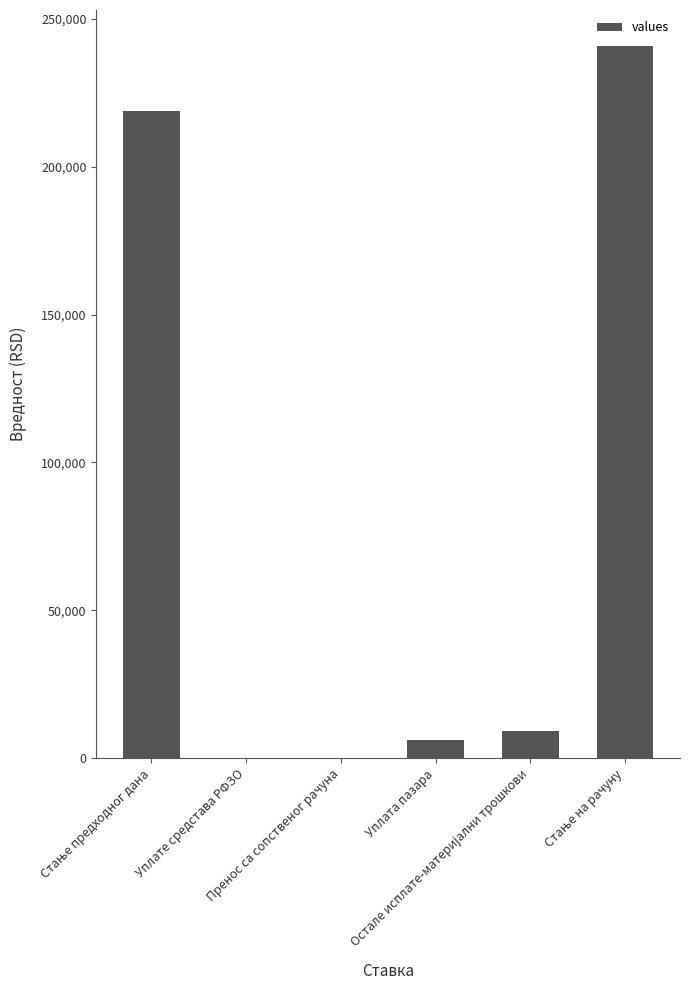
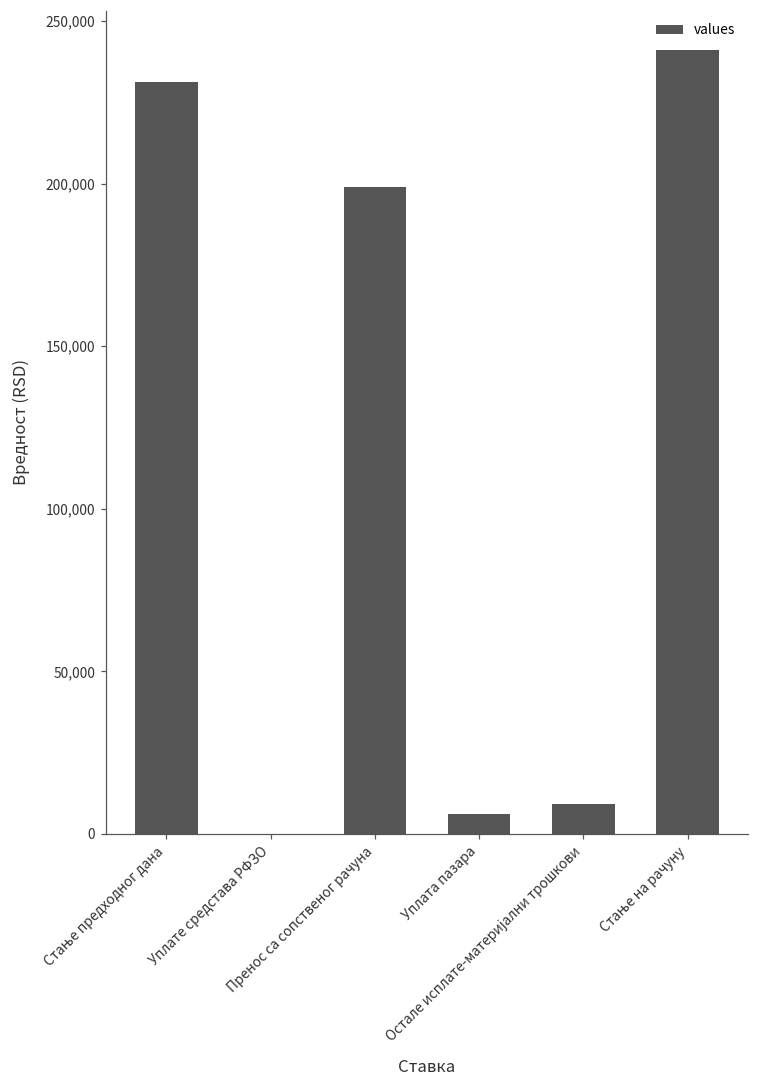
  {
-   "Стање предходног дана": "219,000",
+   "Стање предходног дана": "231,000",
    "Уплате средстава РФЗО": "0",
-   "Пренос са сопственог рачуна": "0",
+   "Пренос са сопственог рачуна": "199,000",
    "Уплата пазара": "6,000",
    "Остале исплате-материјални трошкови": "9,000",
    "Стање на рачуну": "241,000"
  }
